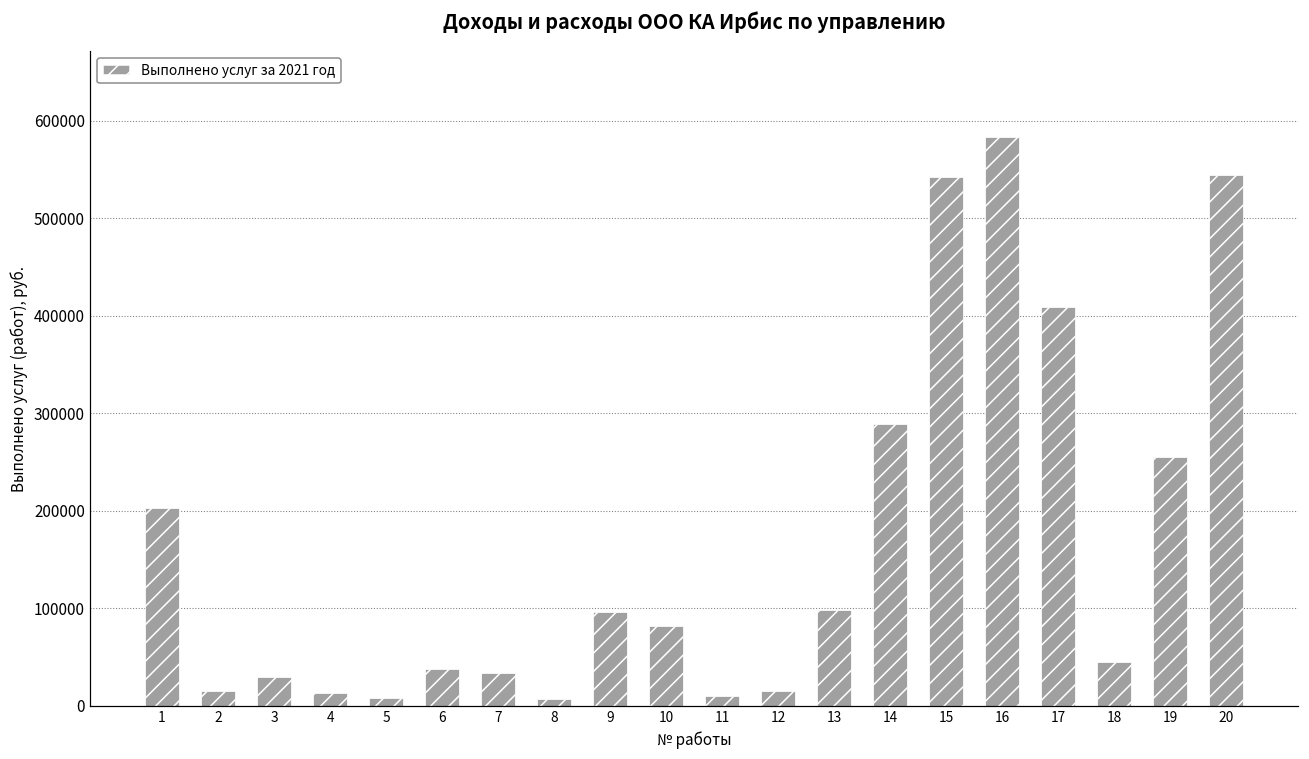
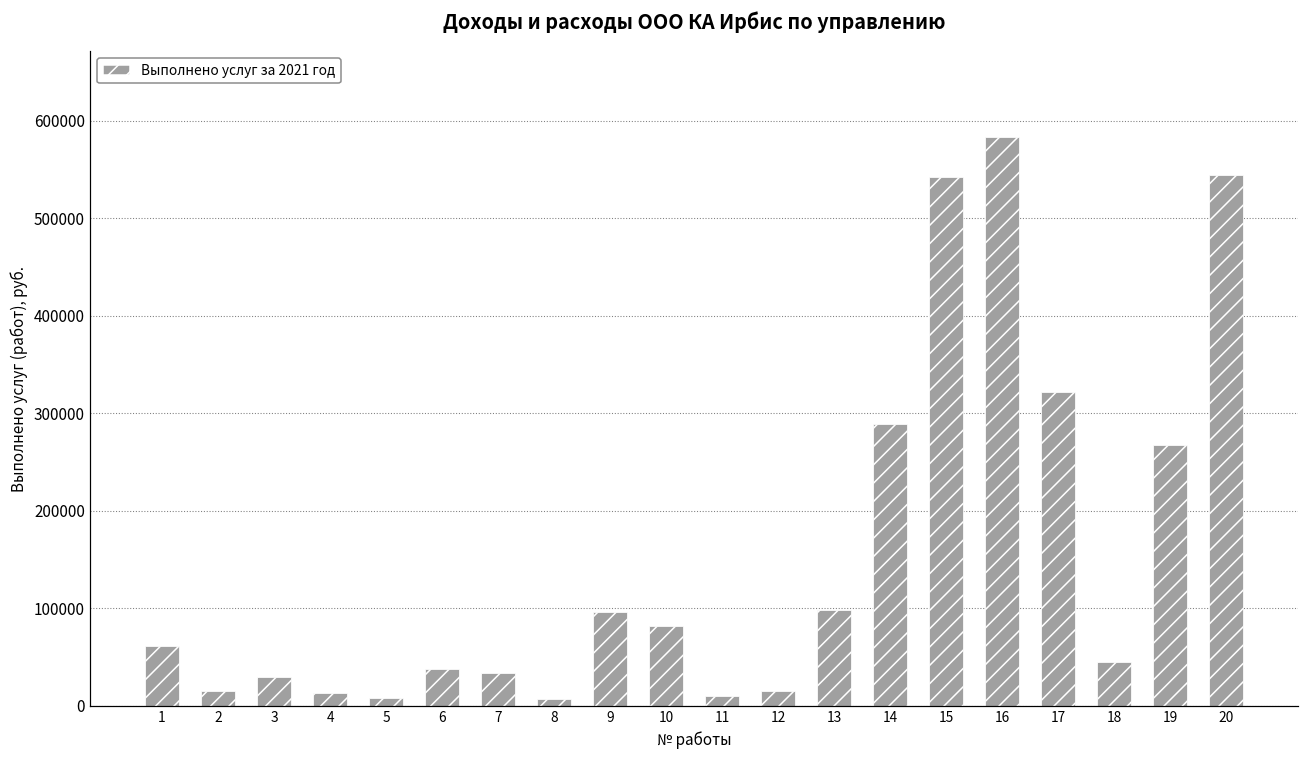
  {
-   "1": 200000,
+   "1": 60000,
    "2": 10000,
    "3": 30000,
    "4": 10000,
    "5": 10000,
    "6": 40000,
    "7": 30000,
    "8": 10000,
    "9": 100000,
    "10": 80000,
    "11": 10000,
    "12": 10000,
    "13": 100000,
    "14": 290000,
    "15": 540000,
    "16": 580000,
-   "17": 410000,
+   "17": 320000,
    "18": 40000,
-   "19": 260000,
+   "19": 270000,
    "20": 540000
  }
